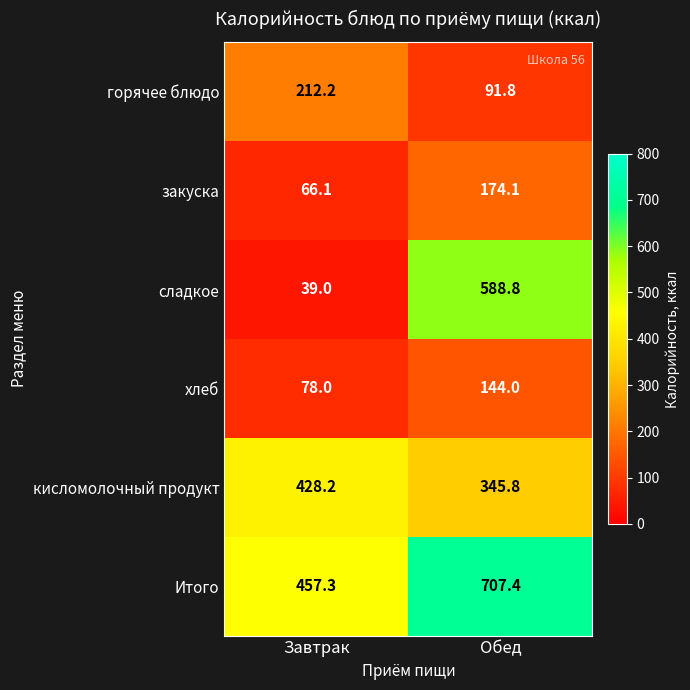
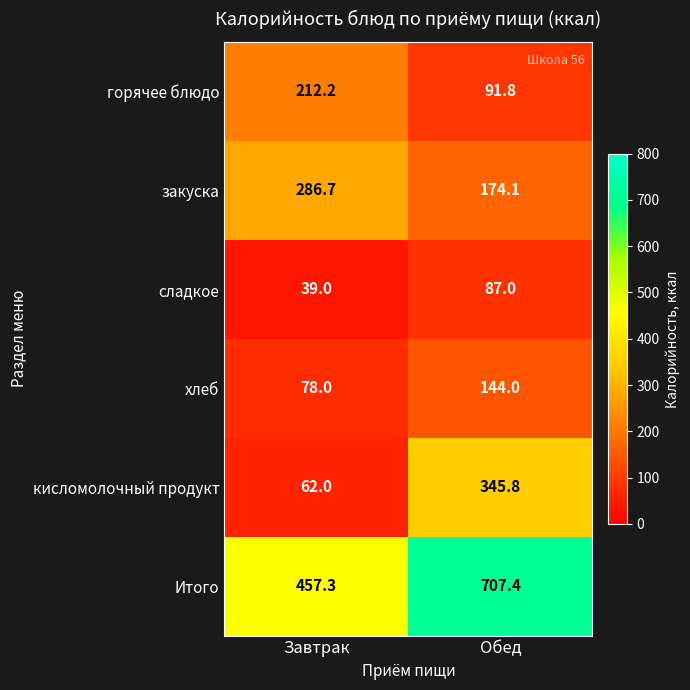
  {
    "горячее блюдо": {
      "Завтрак": 212.2
    },
    "закуска": {
-     "Завтрак": 66.1,
+     "Завтрак": 286.7,
      "Обед": 174.1
    },
    "сладкое": {
      "Завтрак": 39.0,
-     "Обед": 588.8
+     "Обед": 87.0
    },
    "хлеб": {
      "Завтрак": 78.0,
      "Обед": 144.0
    },
    "кисломолочный продукт": {
-     "Завтрак": 428.2,
+     "Завтрак": 62.0,
      "Обед": 345.8
    },
    "Итого": {
      "Завтрак": 457.3,
      "Обед": 707.4
    }
  }
